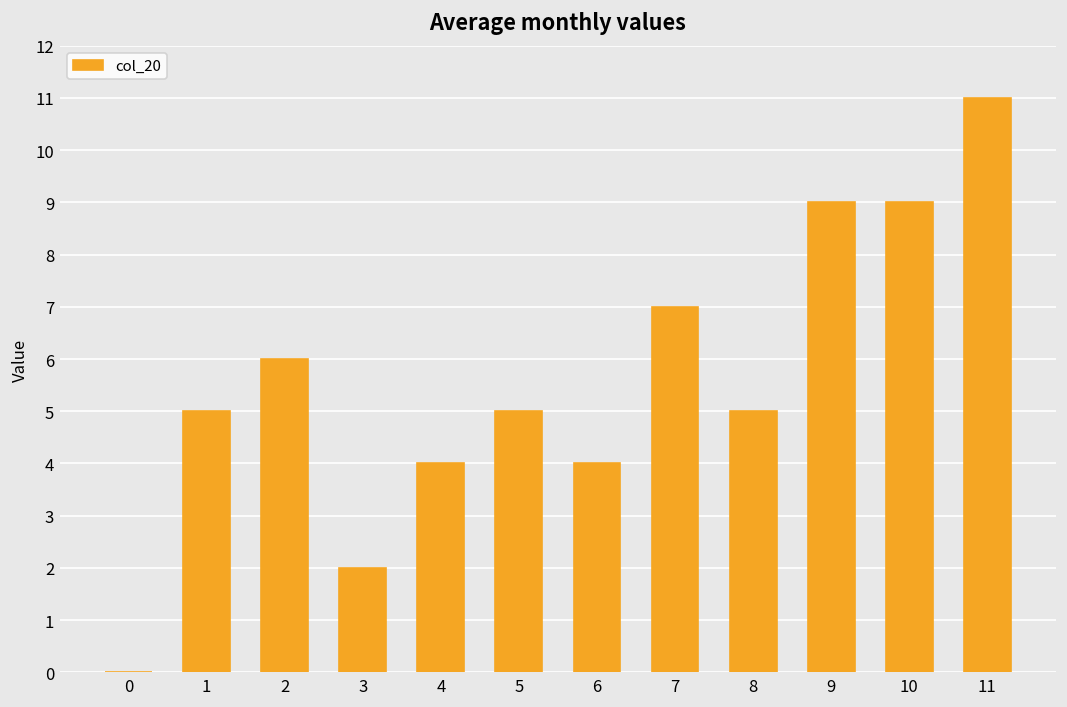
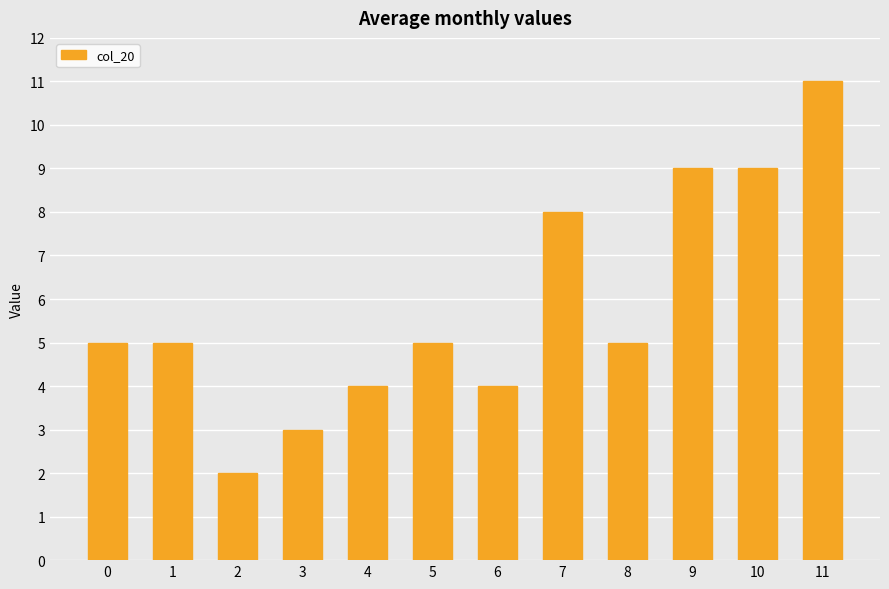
  {
-   "0": 0,
+   "0": 5,
    "1": 5,
-   "2": 6,
-   "3": 2,
+   "2": 2,
+   "3": 3,
    "4": 4,
    "5": 5,
    "6": 4,
-   "7": 7,
+   "7": 8,
    "8": 5,
    "9": 9,
    "10": 9,
    "11": 11
  }
